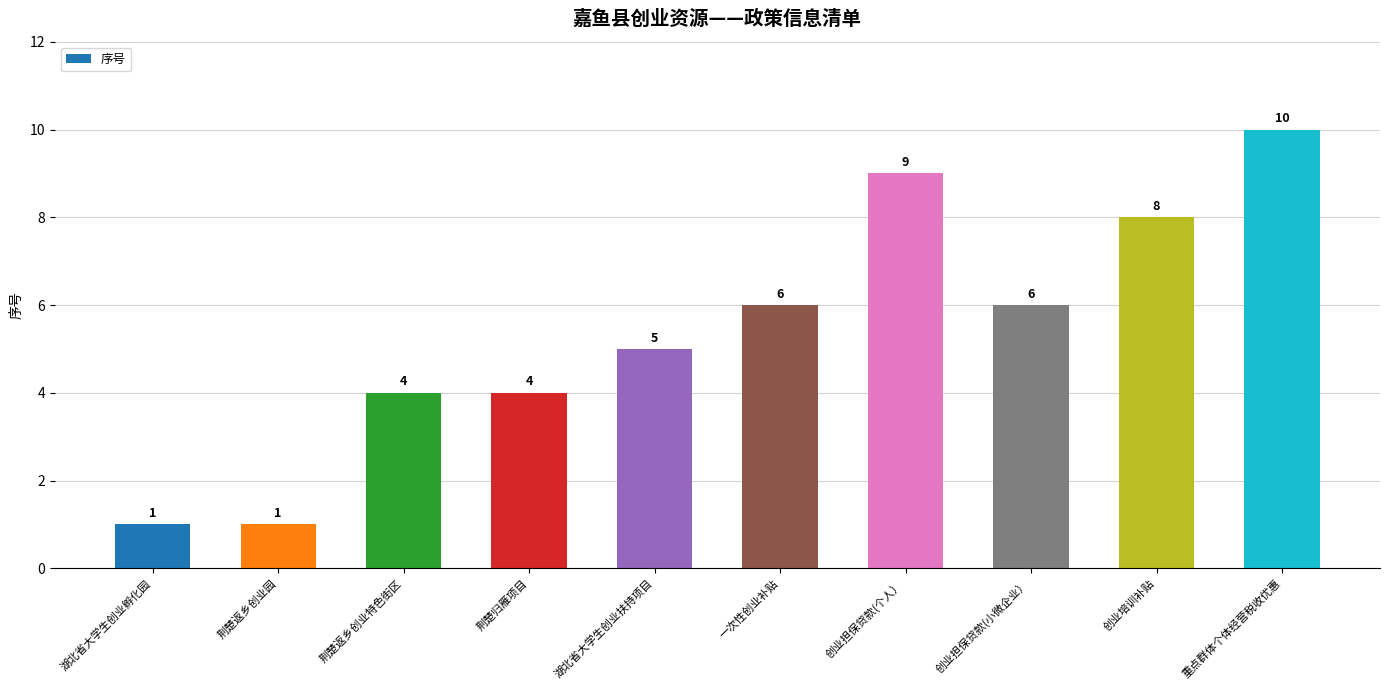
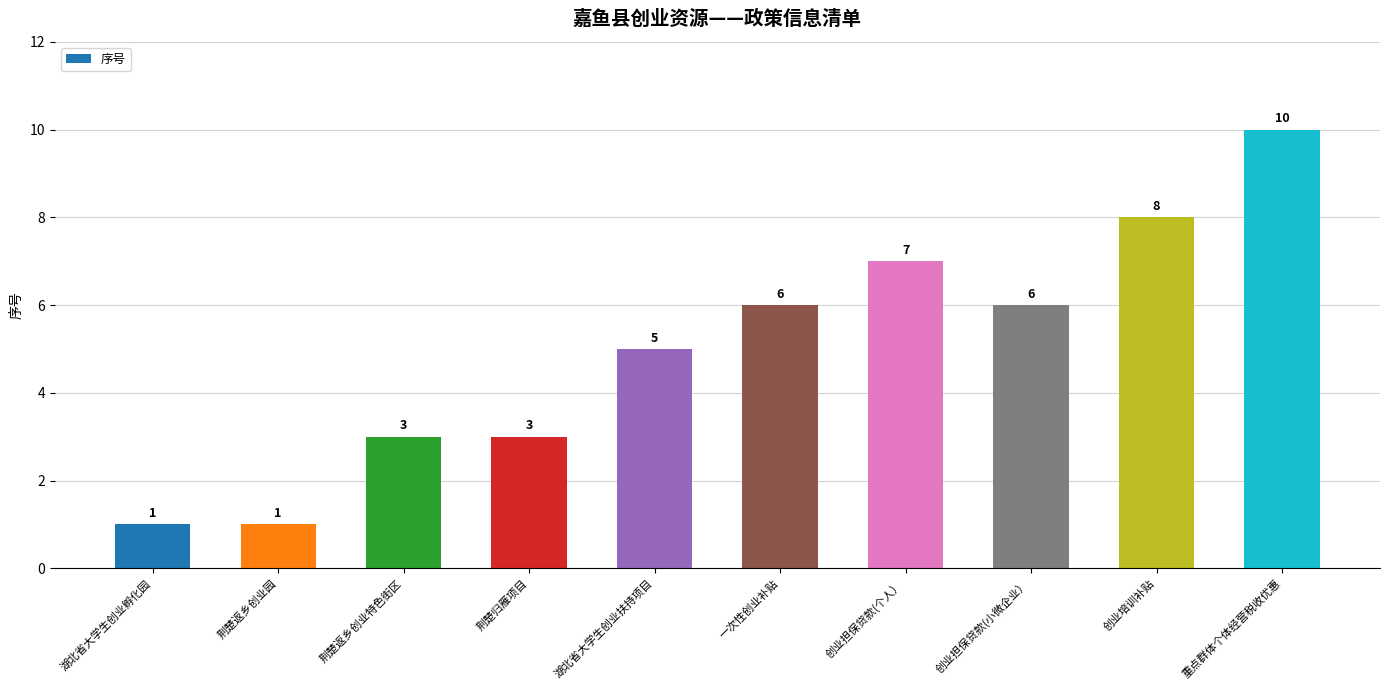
  {
    "湖北省大学生创业孵化园": 1,
    "荆楚返乡创业园": 1,
-   "荆楚返乡创业特色街区": 4,
-   "荆楚归雁项目": 4,
+   "荆楚返乡创业特色街区": 3,
+   "荆楚归雁项目": 3,
    "湖北省大学生创业扶持项目": 5,
    "一次性创业补贴": 6,
-   "创业担保贷款(个人）": 9,
+   "创业担保贷款(个人）": 7,
    "创业担保贷款(小微企业）": 6,
    "创业培训补贴": 8,
    "重点群体个体经营税收优惠": 10
  }
